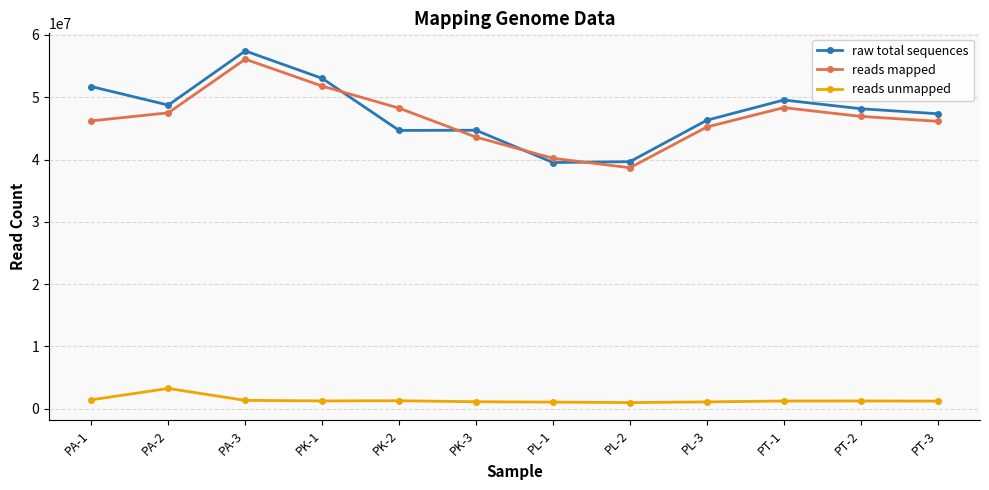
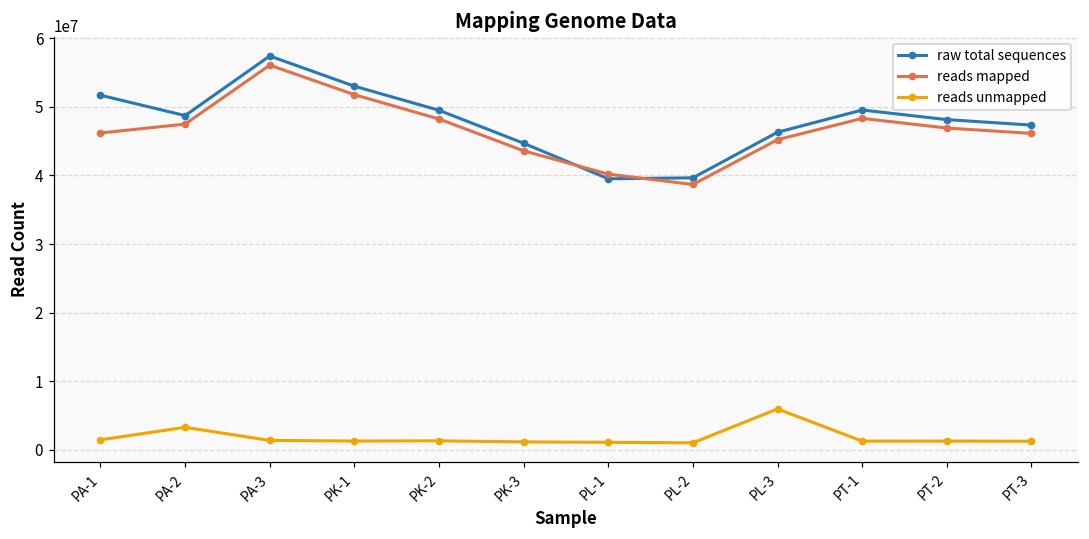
  {
    "raw total sequences": {
      "PA-1": 52000000,
      "PA-2": 49000000,
      "PA-3": 57000000,
      "PK-1": 53000000,
-     "PK-2": 45000000,
+     "PK-2": 50000000,
      "PK-3": 45000000,
      "PL-1": 40000000,
      "PL-2": 40000000,
      "PL-3": 46000000,
      "PT-1": 50000000,
      "PT-2": 48000000,
      "PT-3": 47000000
    },
    "reads mapped": {
      "PA-1": 46000000,
      "PA-2": 48000000,
      "PA-3": 56000000,
      "PK-1": 52000000,
      "PK-2": 48000000,
      "PK-3": 44000000,
      "PL-1": 40000000,
      "PL-2": 39000000,
      "PL-3": 45000000,
      "PT-1": 48000000,
      "PT-2": 47000000,
      "PT-3": 46000000
    },
    "reads unmapped": {
      "PA-1": 1000000,
      "PA-2": 3000000,
      "PA-3": 1000000,
      "PK-1": 1000000,
      "PK-2": 1000000,
      "PK-3": 1000000,
      "PL-1": 1000000,
      "PL-2": 1000000,
-     "PL-3": 1000000,
+     "PL-3": 6000000,
      "PT-1": 1000000,
      "PT-2": 1000000,
      "PT-3": 1000000
    }
  }
